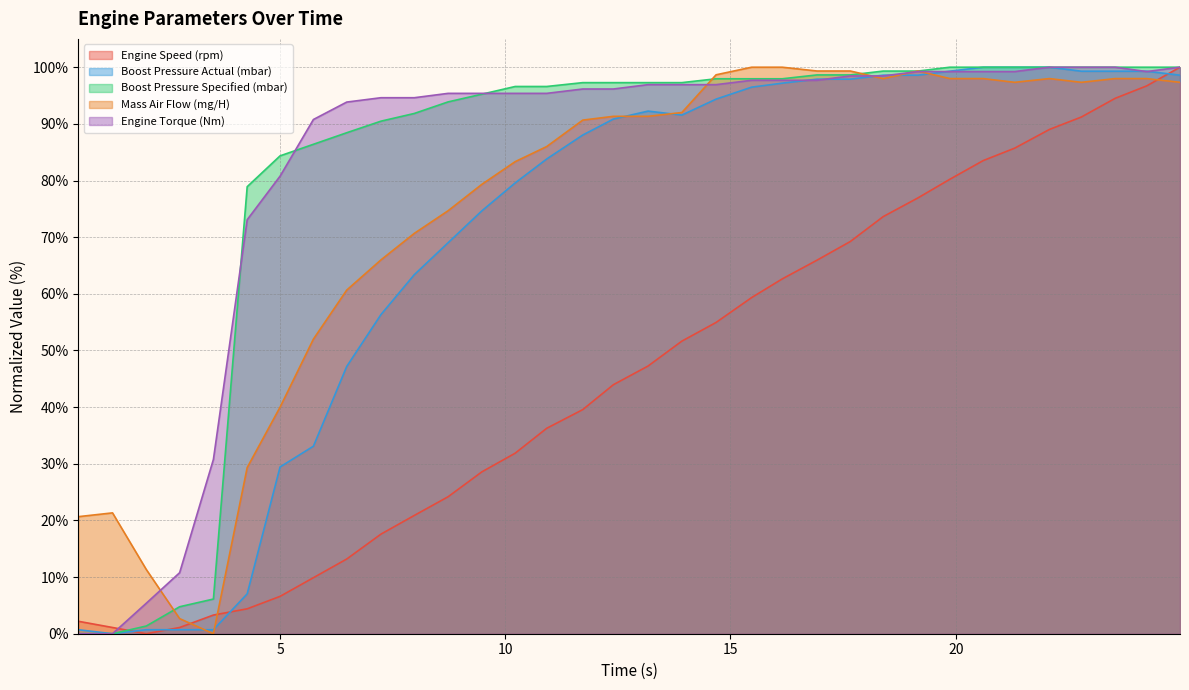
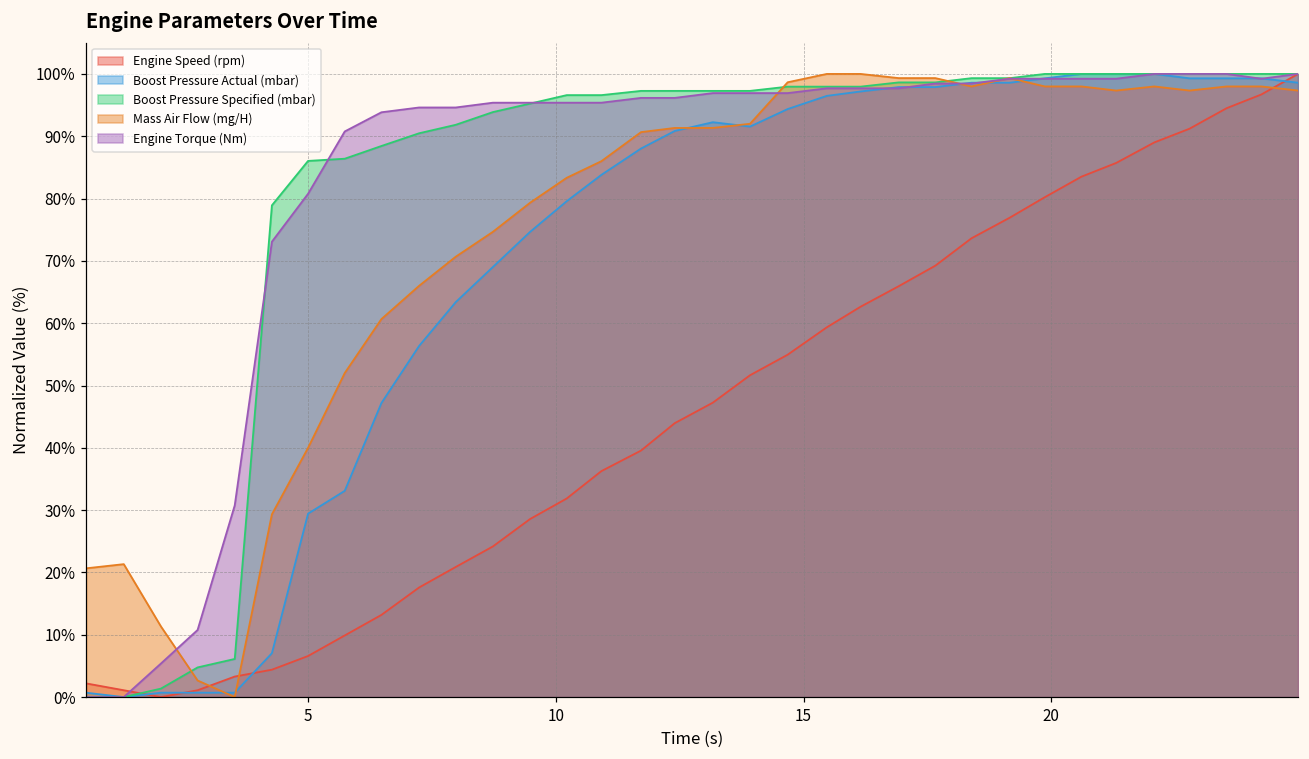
  {
    "Boost Pressure Actual (mbar)": {
      "5": "29%"
    },
    "Boost Pressure Specified (mbar)": {
-     "5": "84%"
+     "5": "86%"
    },
    "Engine Torque (Nm)": {
      "5": "81%"
    }
  }
